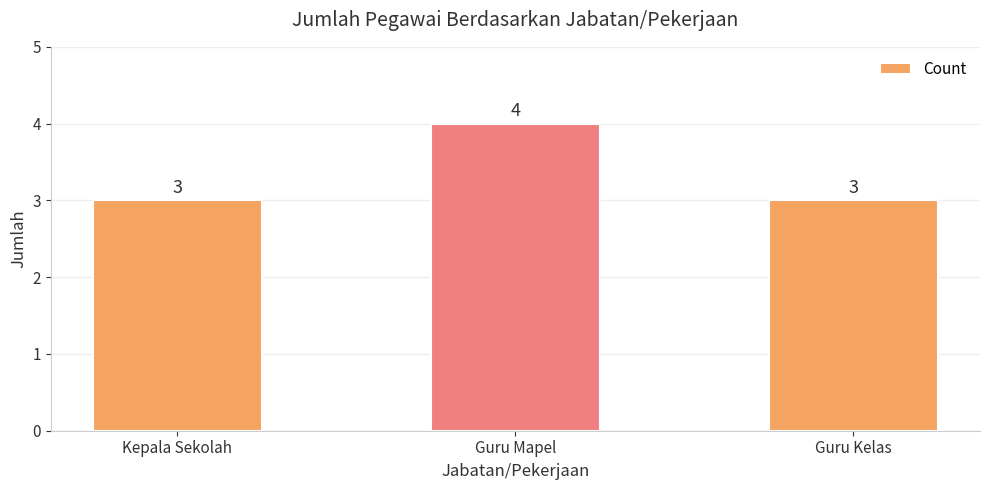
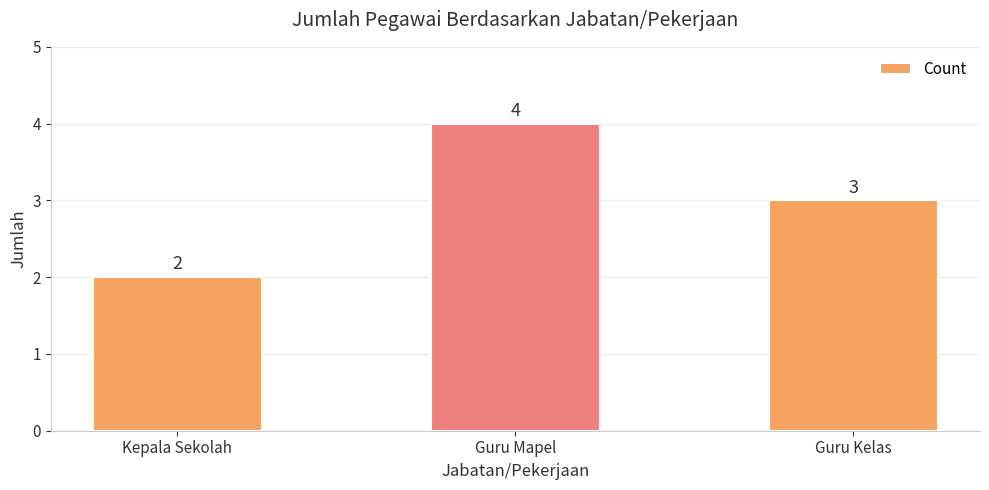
  {
-   "Kepala Sekolah": 3,
+   "Kepala Sekolah": 2,
    "Guru Mapel": 4,
    "Guru Kelas": 3
  }
